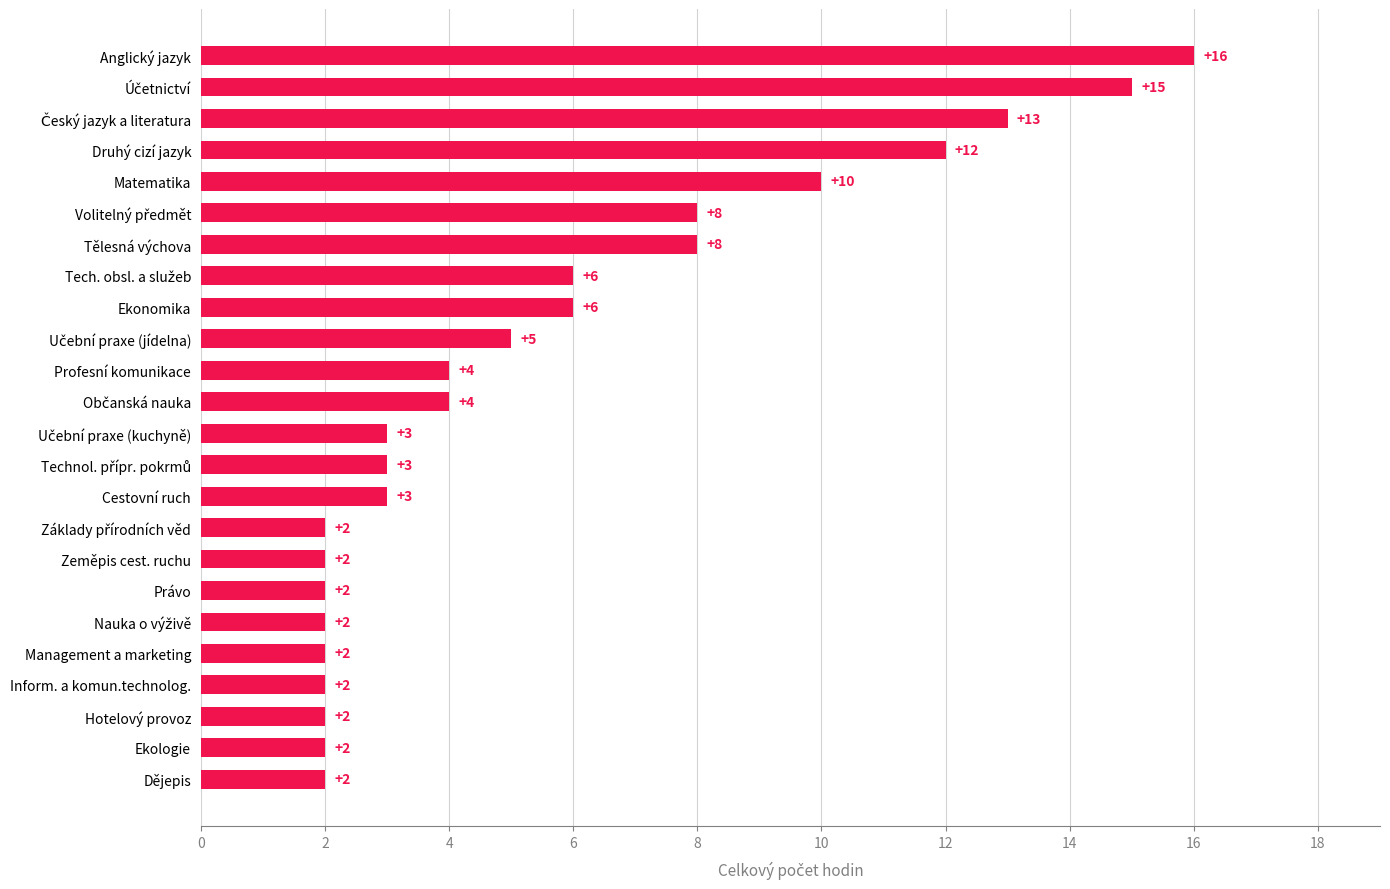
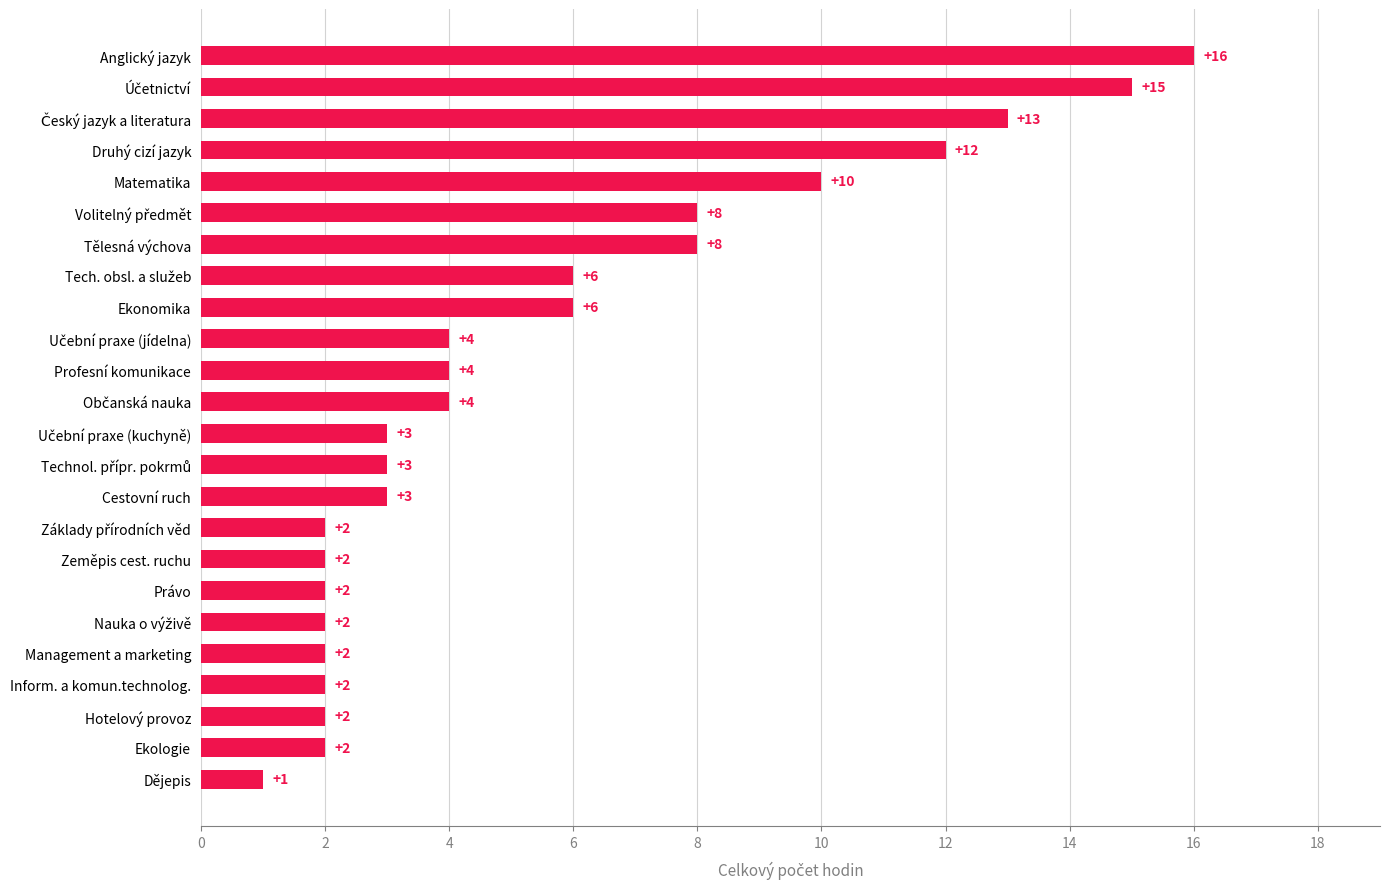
  {
    "Anglický jazyk": "+16",
    "Účetnictví": "+15",
    "Český jazyk a literatura": "+13",
    "Druhý cizí jazyk": "+12",
    "Matematika": "+10",
    "Volitelný předmět": "+8",
    "Tělesná výchova": "+8",
    "Tech. obsl. a služeb": "+6",
    "Ekonomika": "+6",
-   "Učební praxe (jídelna)": "+5",
+   "Učební praxe (jídelna)": "+4",
    "Profesní komunikace": "+4",
    "Občanská nauka": "+4",
    "Učební praxe (kuchyně)": "+3",
    "Technol. přípr. pokrmů": "+3",
    "Cestovní ruch": "+3",
    "Základy přírodních věd": "+2",
    "Zeměpis cest. ruchu": "+2",
    "Právo": "+2",
    "Nauka o výživě": "+2",
    "Management a marketing": "+2",
    "Inform. a komun.technolog.": "+2",
    "Hotelový provoz": "+2",
    "Ekologie": "+2",
-   "Dějepis": "+2"
+   "Dějepis": "+1"
  }
